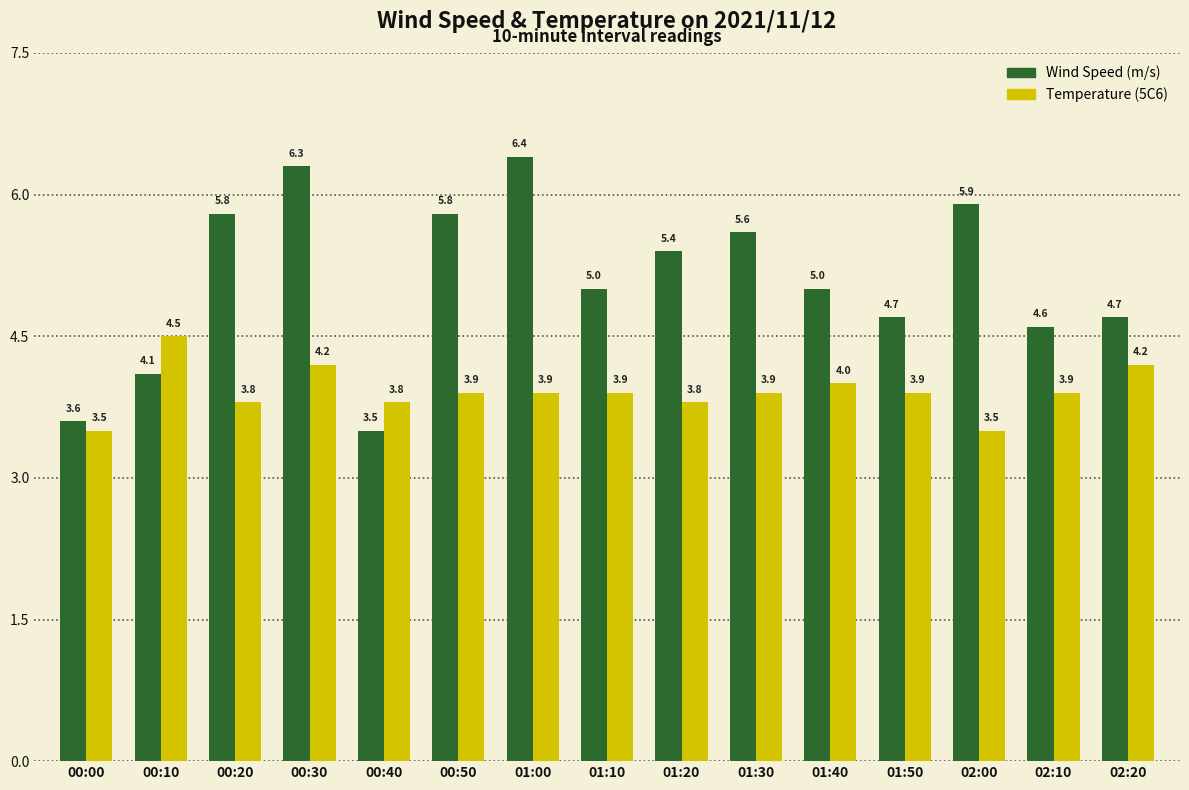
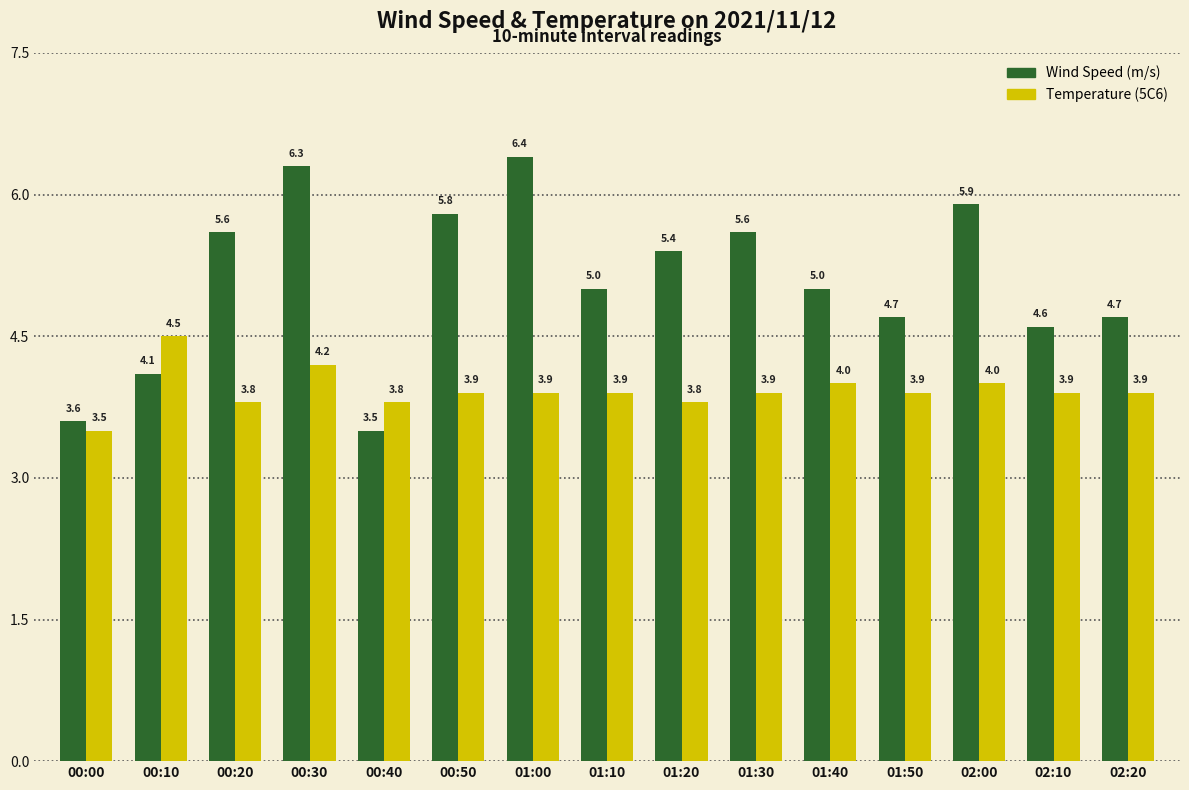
  {
    "Wind Speed (m/s)": {
      "00:00": 3.6,
      "00:10": 4.1,
-     "00:20": 5.8,
+     "00:20": 5.6,
      "00:30": 6.3,
      "00:40": 3.5,
      "00:50": 5.8,
      "01:00": 6.4,
      "01:10": 5.0,
      "01:20": 5.4,
      "01:30": 5.6,
      "01:40": 5.0,
      "01:50": 4.7,
      "02:00": 5.9,
      "02:10": 4.6,
      "02:20": 4.7
    },
    "Temperature (5C6)": {
      "00:00": 3.5,
      "00:10": 4.5,
      "00:20": 3.8,
      "00:30": 4.2,
      "00:40": 3.8,
      "00:50": 3.9,
      "01:00": 3.9,
      "01:10": 3.9,
      "01:20": 3.8,
      "01:30": 3.9,
      "01:40": 4.0,
      "01:50": 3.9,
-     "02:00": 3.5,
+     "02:00": 4.0,
      "02:10": 3.9,
-     "02:20": 4.2
+     "02:20": 3.9
    }
  }
